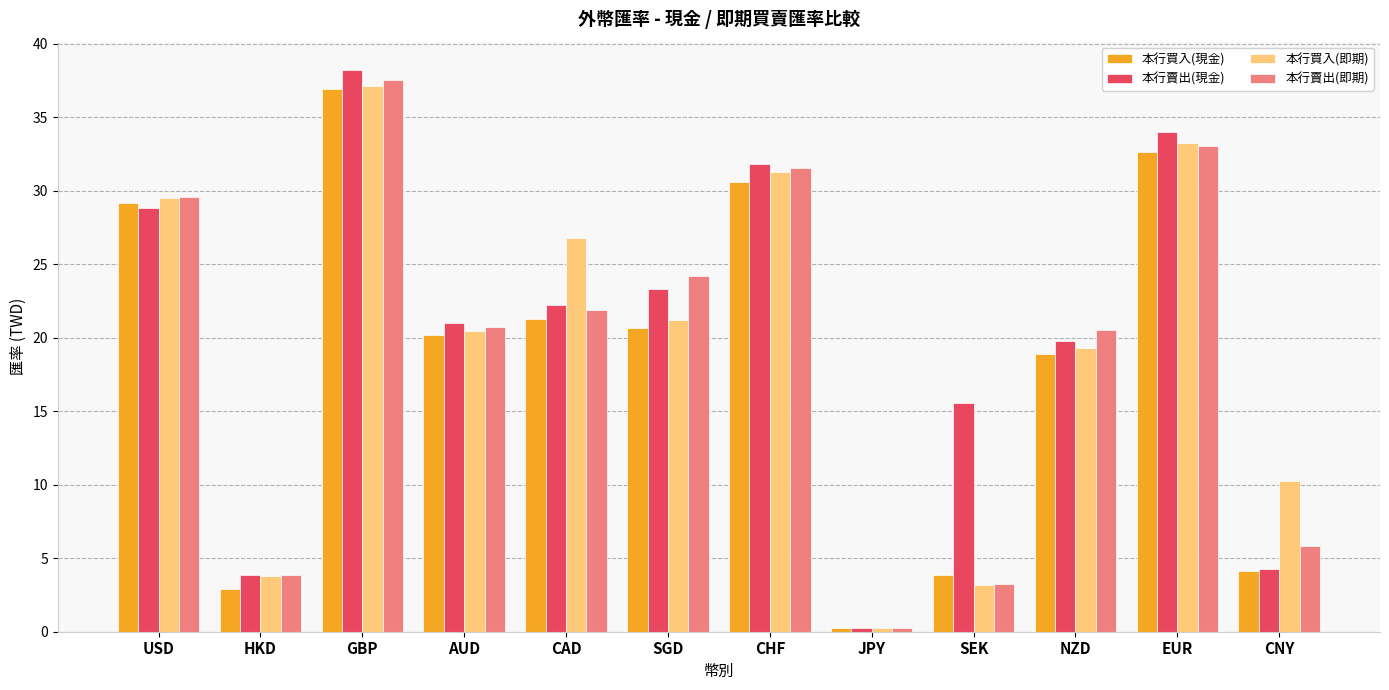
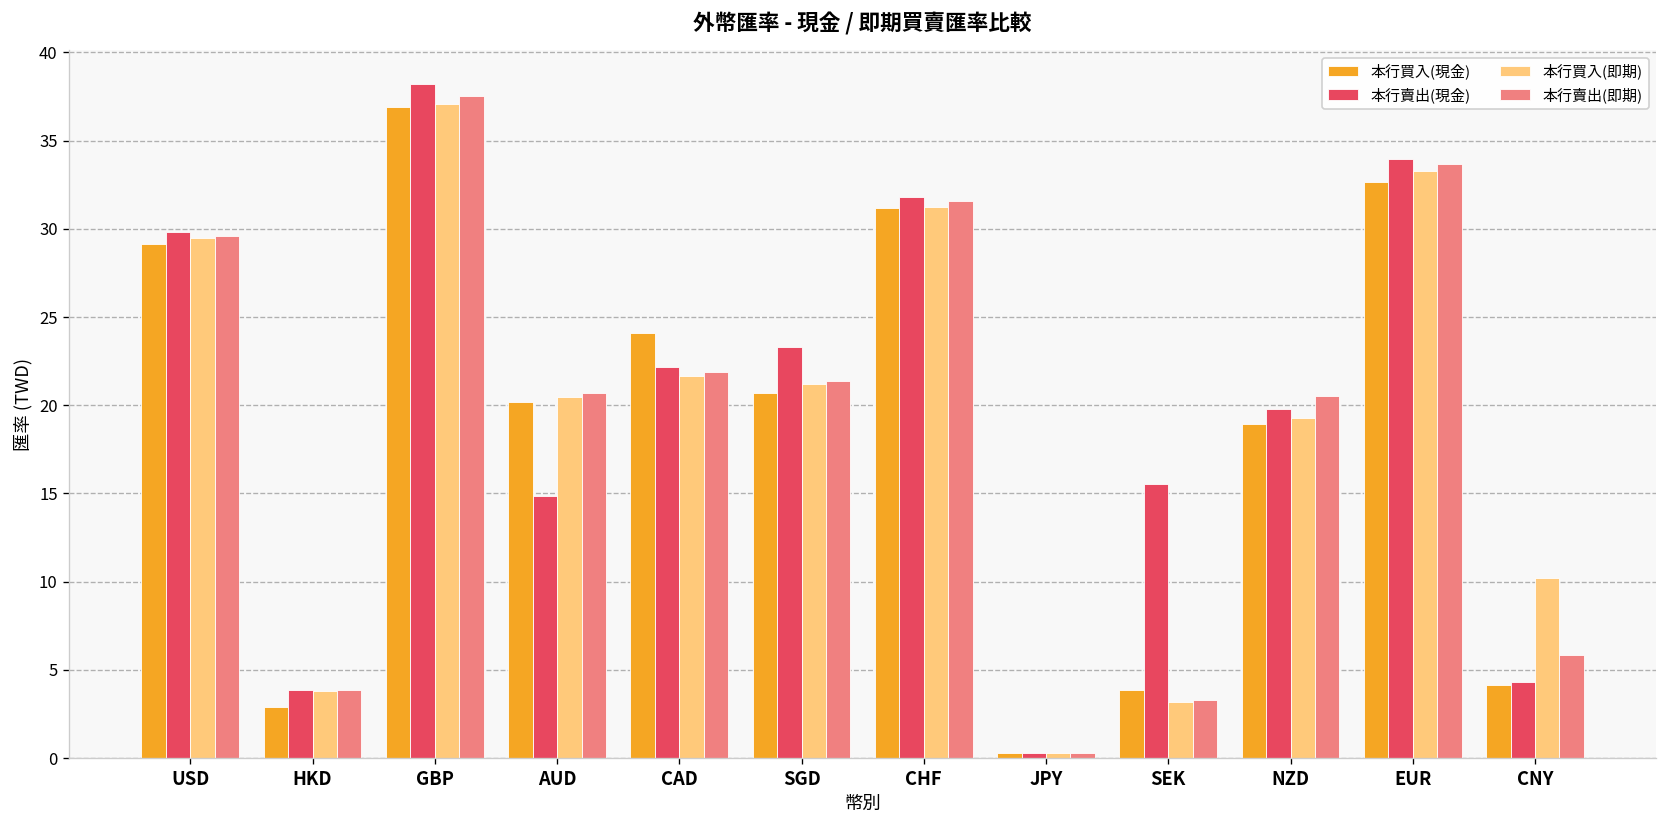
  {
    "本行買入(現金)": {
      "USD": 29.2,
      "HKD": 2.9,
      "GBP": 36.9,
      "AUD": 20.2,
-     "CAD": 21.3,
+     "CAD": 24.1,
      "SGD": 20.7,
-     "CHF": 30.6,
+     "CHF": 31.2,
      "JPY": 0.3,
      "SEK": 3.8,
      "NZD": 18.9,
      "EUR": 32.6,
      "CNY": 4.1
    },
    "本行賣出(現金)": {
-     "USD": 28.8,
+     "USD": 29.8,
      "HKD": 3.9,
      "GBP": 38.2,
-     "AUD": 21.0,
+     "AUD": 14.8,
      "CAD": 22.2,
      "SGD": 23.3,
      "CHF": 31.8,
      "JPY": 0.3,
      "SEK": 15.6,
      "NZD": 19.8,
      "EUR": 34.0,
      "CNY": 4.3
    },
    "本行買入(即期)": {
      "USD": 29.5,
      "HKD": 3.8,
      "GBP": 37.1,
      "AUD": 20.5,
-     "CAD": 26.8,
+     "CAD": 21.7,
      "SGD": 21.2,
      "CHF": 31.3,
      "JPY": 0.3,
      "SEK": 3.2,
      "NZD": 19.3,
      "EUR": 33.3,
      "CNY": 10.2
    },
    "本行賣出(即期)": {
      "USD": 29.6,
      "HKD": 3.8,
      "GBP": 37.5,
      "AUD": 20.7,
      "CAD": 21.9,
-     "SGD": 24.2,
+     "SGD": 21.4,
      "CHF": 31.6,
      "JPY": 0.3,
      "SEK": 3.3,
      "NZD": 20.5,
-     "EUR": 33.0,
+     "EUR": 33.7,
      "CNY": 5.8
    }
  }
